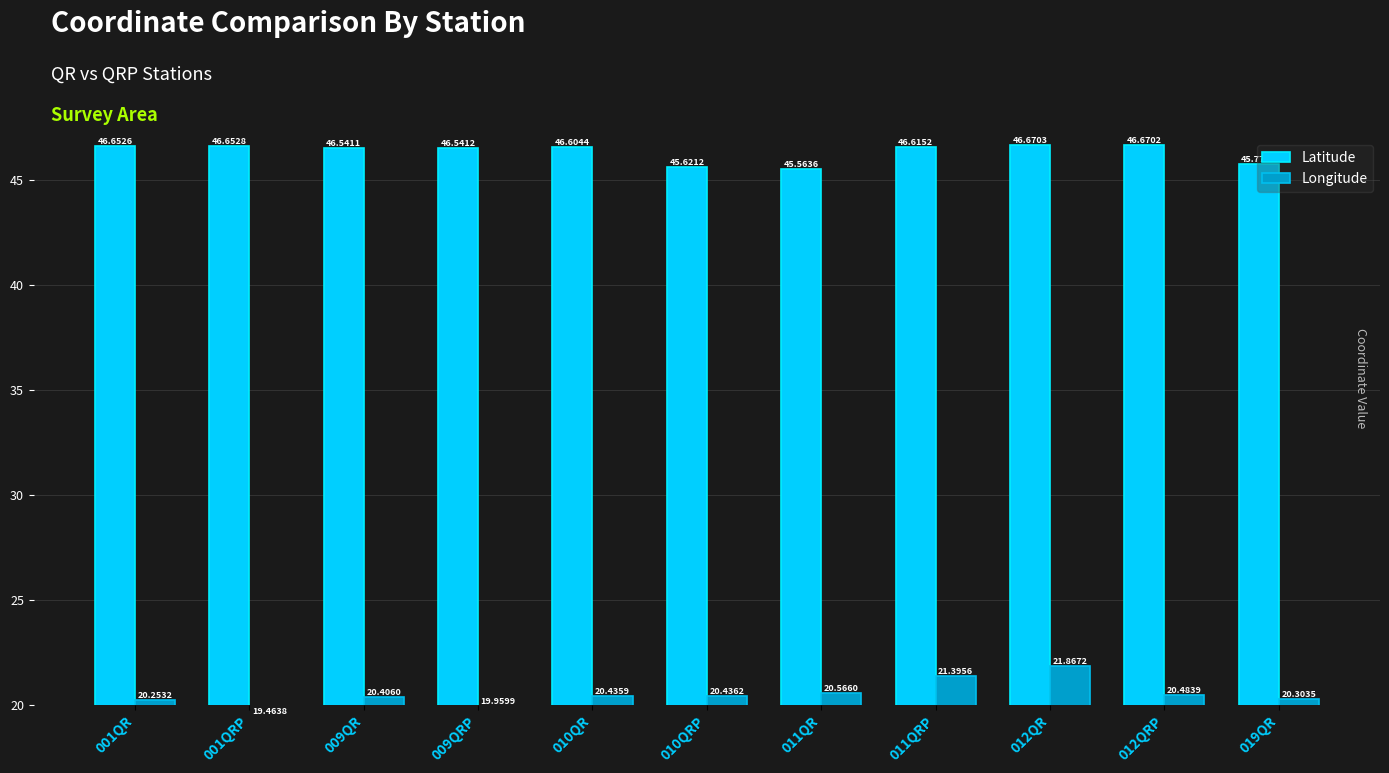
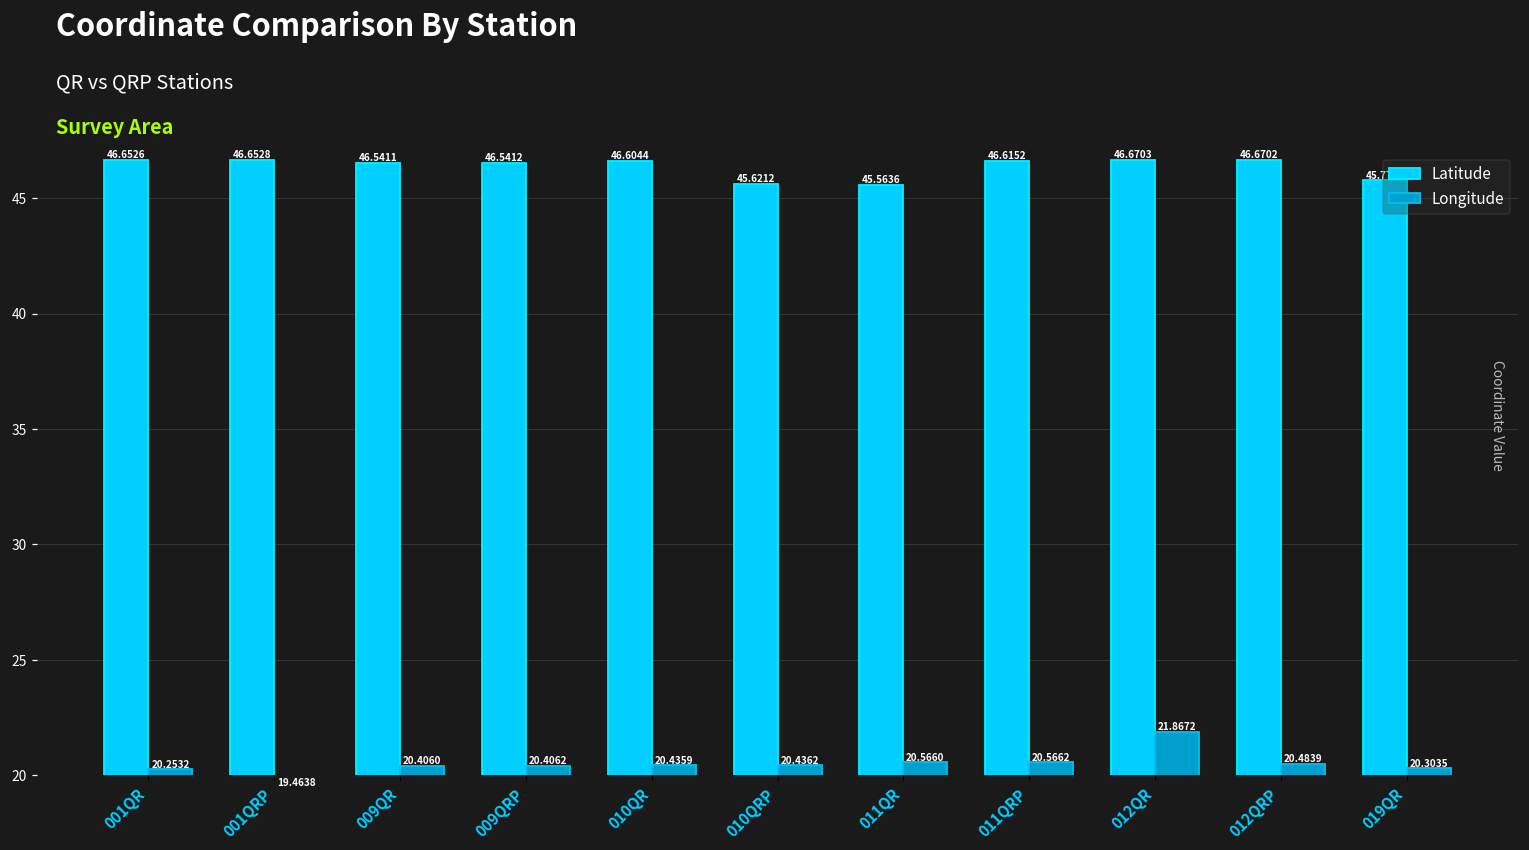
  {
    "Latitude": {
      "001QR": 46.6526,
      "001QRP": 46.6528,
      "009QR": 46.5411,
      "009QRP": 46.5412,
      "010QR": 46.6044,
      "010QRP": 45.6212,
      "011QR": 45.5636,
      "011QRP": 46.6152,
      "012QR": 46.6703,
      "012QRP": 46.6702
    },
    "Longitude": {
      "001QR": 20.2532,
      "009QR": 20.4060,
-     "009QRP": 19.9599,
+     "009QRP": 20.4062,
      "010QR": 20.4359,
      "010QRP": 20.4362,
      "011QR": 20.5660,
-     "011QRP": 21.3956,
+     "011QRP": 20.5662,
      "012QR": 21.8672,
      "012QRP": 20.4839,
      "019QR": 20.3035
    }
  }
